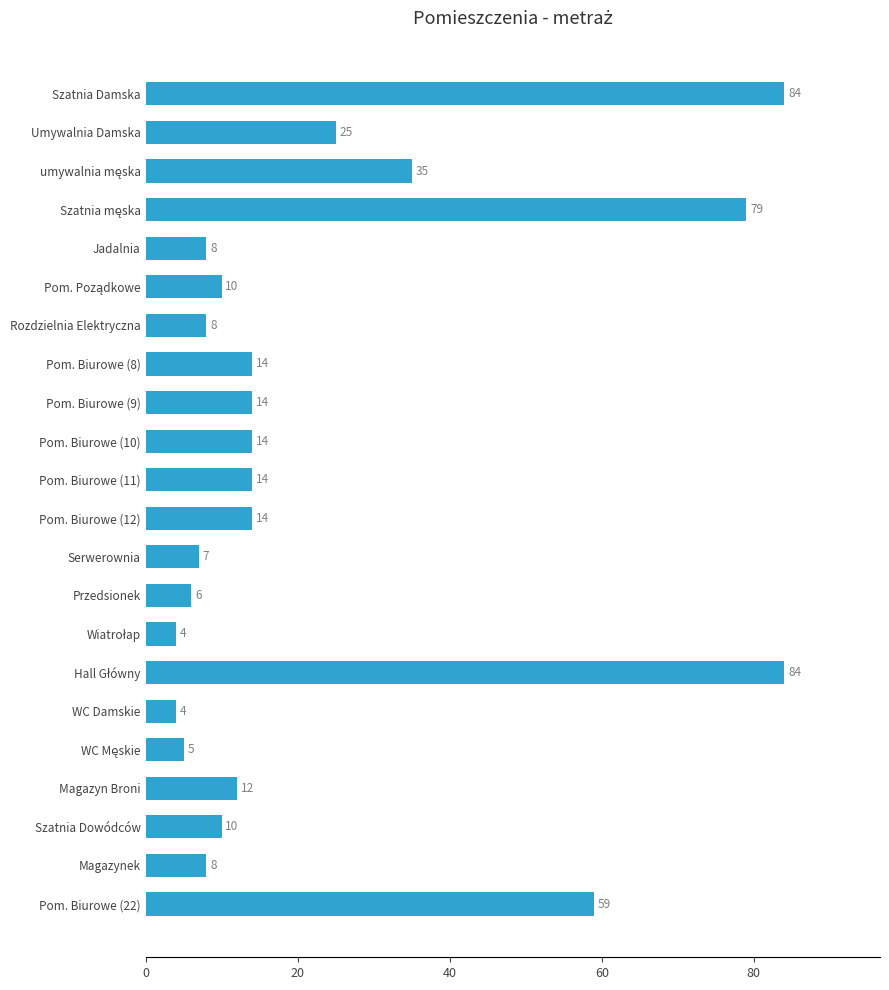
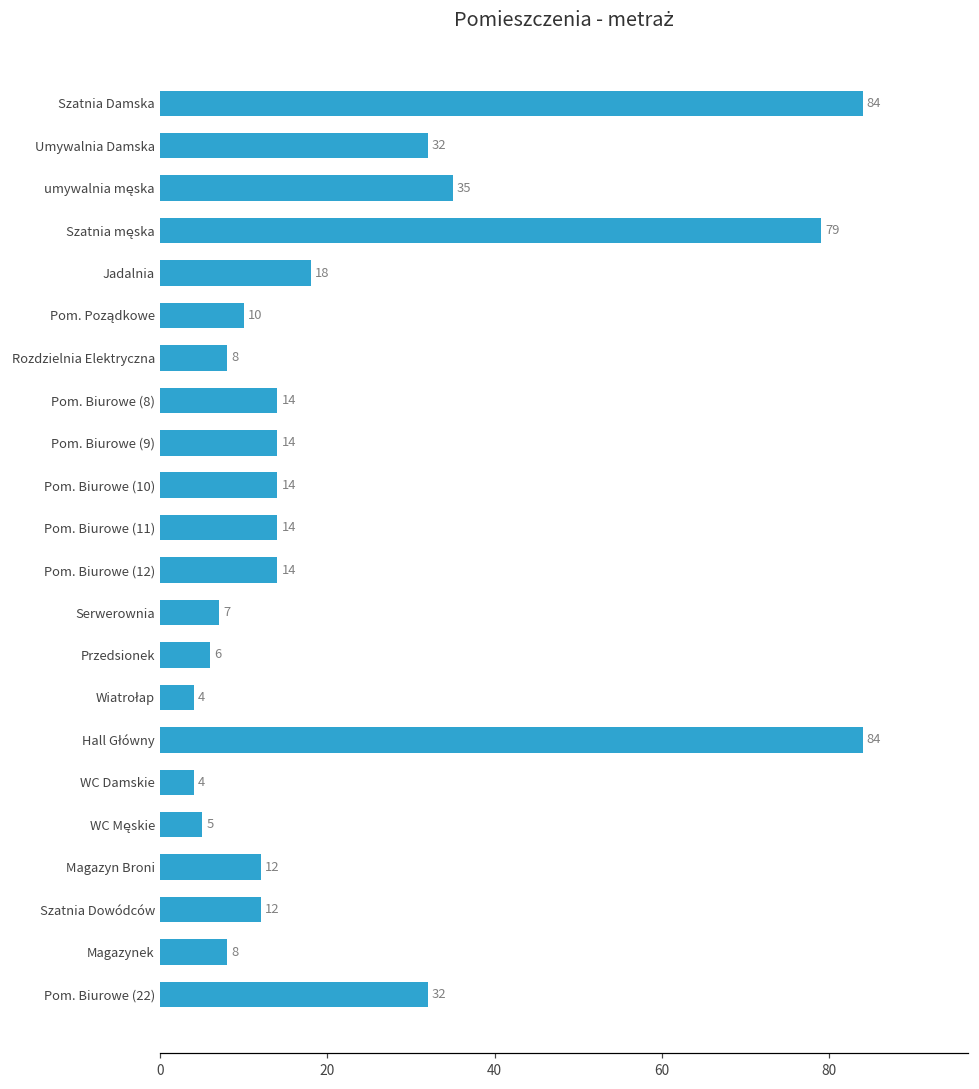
  {
    "Szatnia Damska": 84,
-   "Umywalnia Damska": 25,
+   "Umywalnia Damska": 32,
    "umywalnia męska": 35,
    "Szatnia męska": 79,
-   "Jadalnia": 8,
+   "Jadalnia": 18,
    "Pom. Poządkowe": 10,
    "Rozdzielnia Elektryczna": 8,
    "Pom. Biurowe (8)": 14,
    "Pom. Biurowe (9)": 14,
    "Pom. Biurowe (10)": 14,
    "Pom. Biurowe (11)": 14,
    "Pom. Biurowe (12)": 14,
    "Serwerownia": 7,
    "Przedsionek": 6,
    "Wiatrołap": 4,
    "Hall Główny": 84,
    "WC Damskie": 4,
    "WC Męskie": 5,
    "Magazyn Broni": 12,
-   "Szatnia Dowódców": 10,
+   "Szatnia Dowódców": 12,
    "Magazynek": 8,
-   "Pom. Biurowe (22)": 59
+   "Pom. Biurowe (22)": 32
  }
